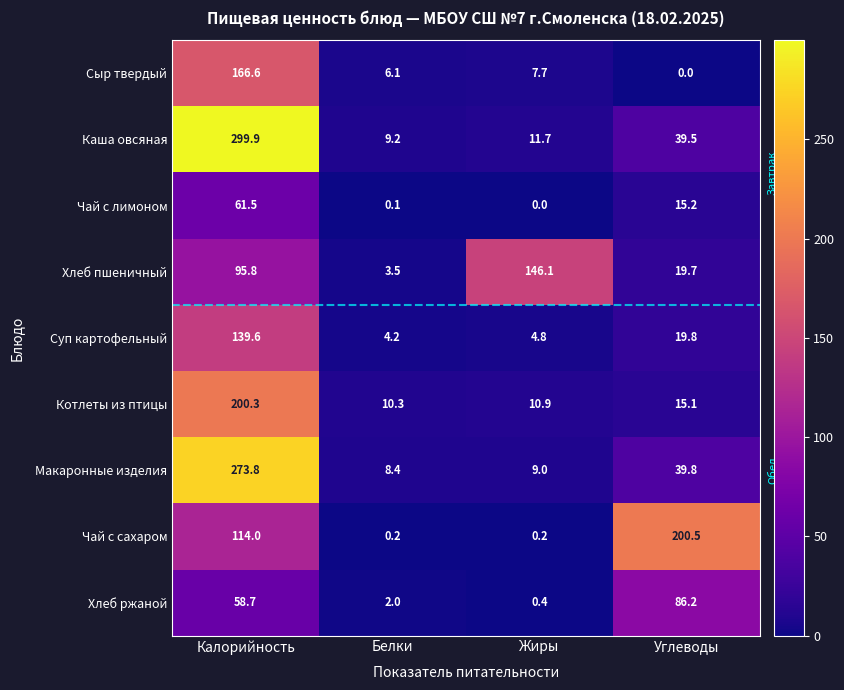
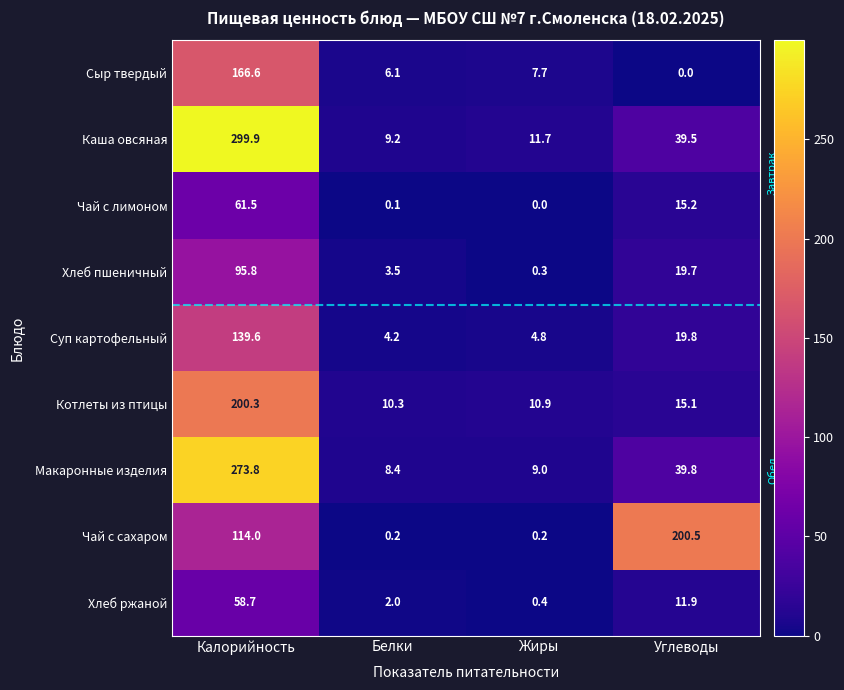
  {
    "Сыр твердый": {
      "Калорийность": 166.6,
      "Белки": 6.1,
      "Жиры": 7.7,
      "Углеводы": 0.0
    },
    "Каша овсяная": {
      "Калорийность": 299.9,
      "Белки": 9.2,
      "Жиры": 11.7,
      "Углеводы": 39.5
    },
    "Чай с лимоном": {
      "Калорийность": 61.5,
      "Белки": 0.1,
      "Жиры": 0.0,
      "Углеводы": 15.2
    },
    "Хлеб пшеничный": {
      "Калорийность": 95.8,
      "Белки": 3.5,
-     "Жиры": 146.1,
+     "Жиры": 0.3,
      "Углеводы": 19.7
    },
    "Суп картофельный": {
      "Калорийность": 139.6,
      "Белки": 4.2,
      "Жиры": 4.8,
      "Углеводы": 19.8
    },
    "Котлеты из птицы": {
      "Калорийность": 200.3,
      "Белки": 10.3,
      "Жиры": 10.9,
      "Углеводы": 15.1
    },
    "Макаронные изделия": {
      "Калорийность": 273.8,
      "Белки": 8.4,
      "Жиры": 9.0,
      "Углеводы": 39.8
    },
    "Чай с сахаром": {
      "Калорийность": 114.0,
      "Белки": 0.2,
      "Жиры": 0.2,
      "Углеводы": 200.5
    },
    "Хлеб ржаной": {
      "Калорийность": 58.7,
      "Белки": 2.0,
      "Жиры": 0.4,
-     "Углеводы": 86.2
+     "Углеводы": 11.9
    }
  }
